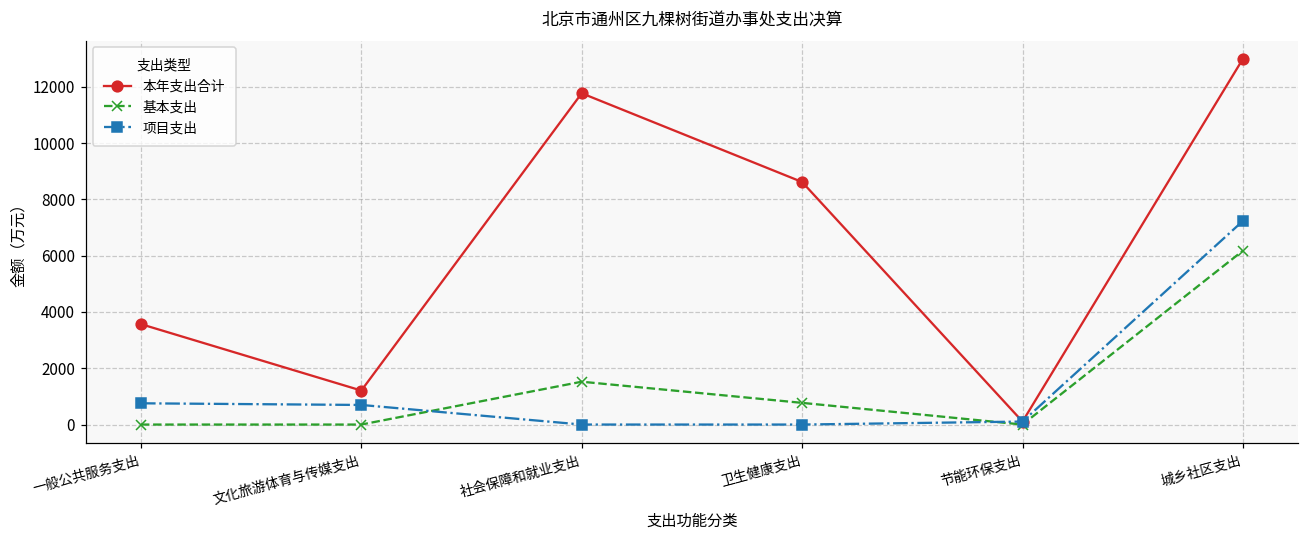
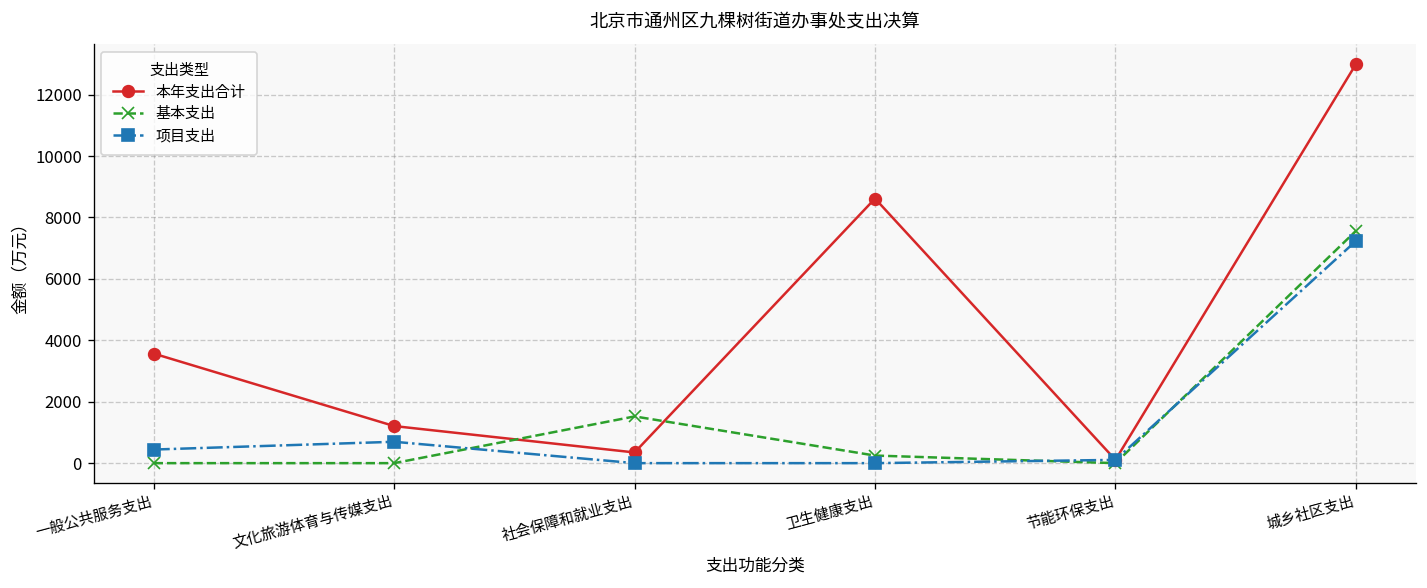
  {
    "本年支出合计": {
      "一般公共服务支出": 3600,
      "文化旅游体育与传媒支出": 1200,
-     "社会保障和就业支出": 11800,
+     "社会保障和就业支出": 300,
      "卫生健康支出": 8600,
      "城乡社区支出": 13000
    },
    "基本支出": {
      "一般公共服务支出": 0,
      "文化旅游体育与传媒支出": 0,
      "社会保障和就业支出": 1500,
-     "卫生健康支出": 800,
+     "卫生健康支出": 200,
      "节能环保支出": 0,
-     "城乡社区支出": 6200
+     "城乡社区支出": 7600
    },
    "项目支出": {
-     "一般公共服务支出": 800,
+     "一般公共服务支出": 400,
      "文化旅游体育与传媒支出": 700,
      "社会保障和就业支出": 0,
      "卫生健康支出": 0,
      "城乡社区支出": 7200
    }
  }
